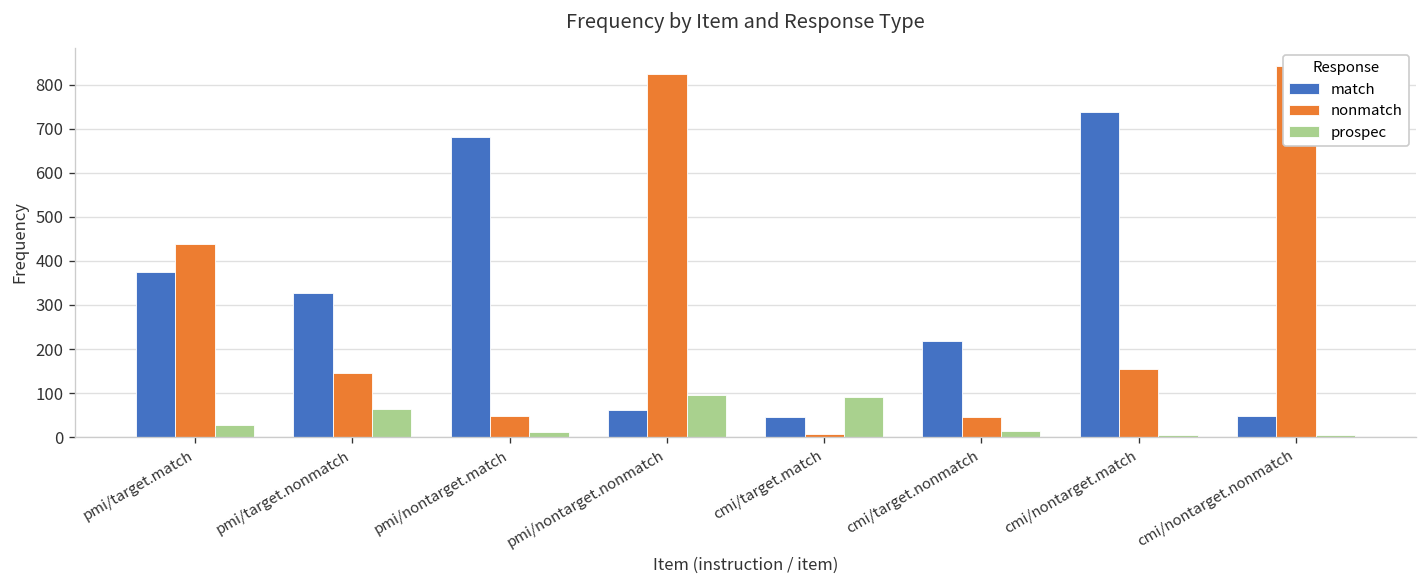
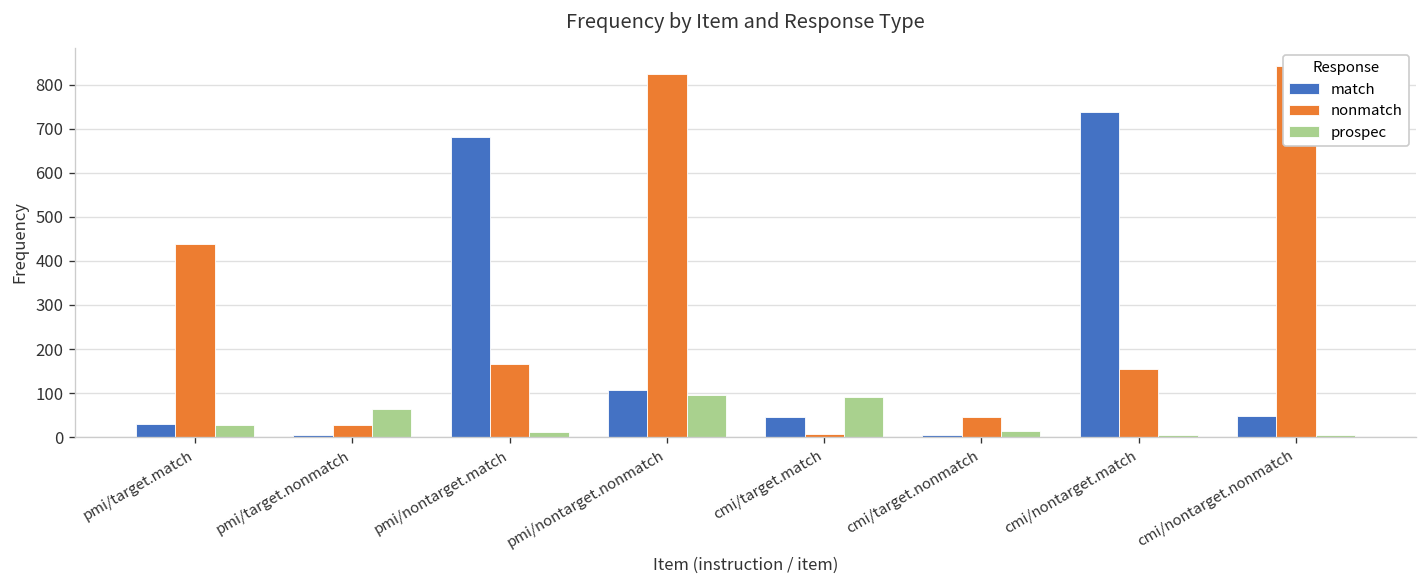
  {
    "match": {
-     "pmi/target.match": 370,
-     "pmi/target.nonmatch": 330,
+     "pmi/target.match": 30,
+     "pmi/target.nonmatch": 0,
      "pmi/nontarget.match": 680,
-     "pmi/nontarget.nonmatch": 60,
+     "pmi/nontarget.nonmatch": 110,
      "cmi/target.match": 50,
-     "cmi/target.nonmatch": 220,
+     "cmi/target.nonmatch": 10,
      "cmi/nontarget.match": 740,
      "cmi/nontarget.nonmatch": 50
    },
    "nonmatch": {
      "pmi/target.match": 440,
-     "pmi/target.nonmatch": 150,
-     "pmi/nontarget.match": 50,
+     "pmi/target.nonmatch": 30,
+     "pmi/nontarget.match": 170,
      "pmi/nontarget.nonmatch": 820,
      "cmi/target.match": 10,
      "cmi/target.nonmatch": 50,
      "cmi/nontarget.match": 160
    },
    "prospec": {
      "pmi/target.match": 30,
      "pmi/target.nonmatch": 60,
      "pmi/nontarget.match": 10,
      "pmi/nontarget.nonmatch": 100,
      "cmi/target.match": 90,
      "cmi/target.nonmatch": 20
    }
  }
